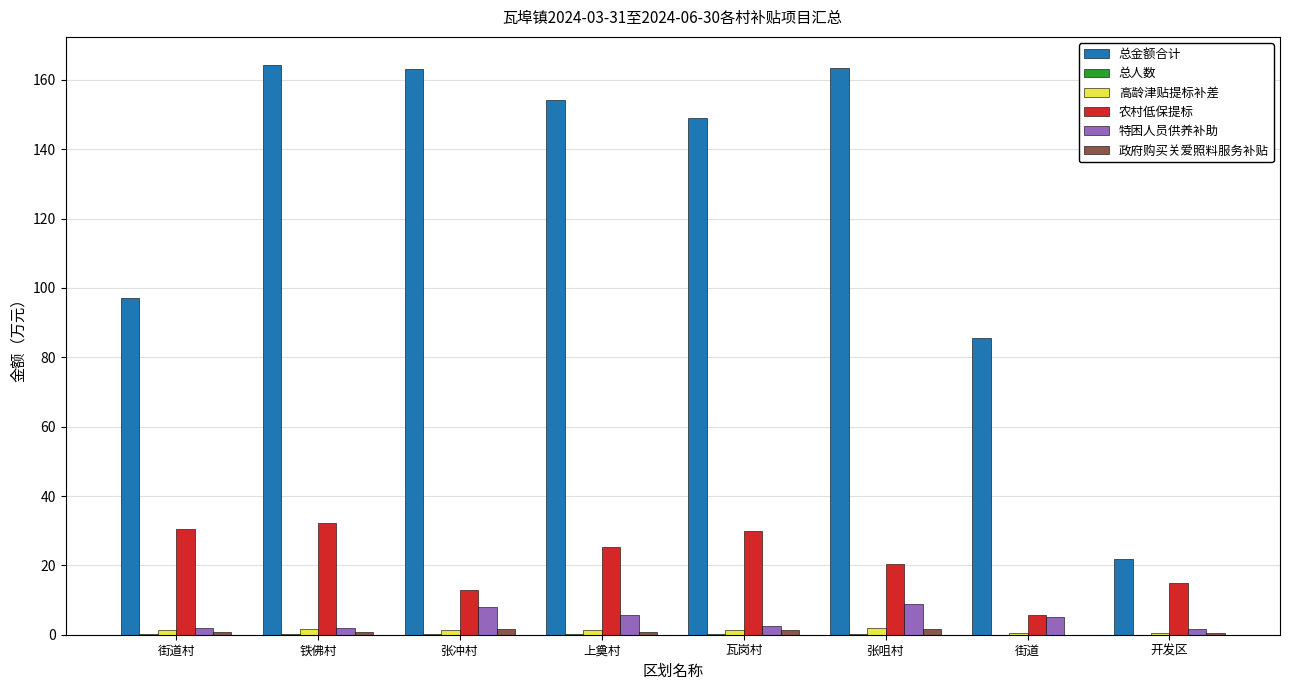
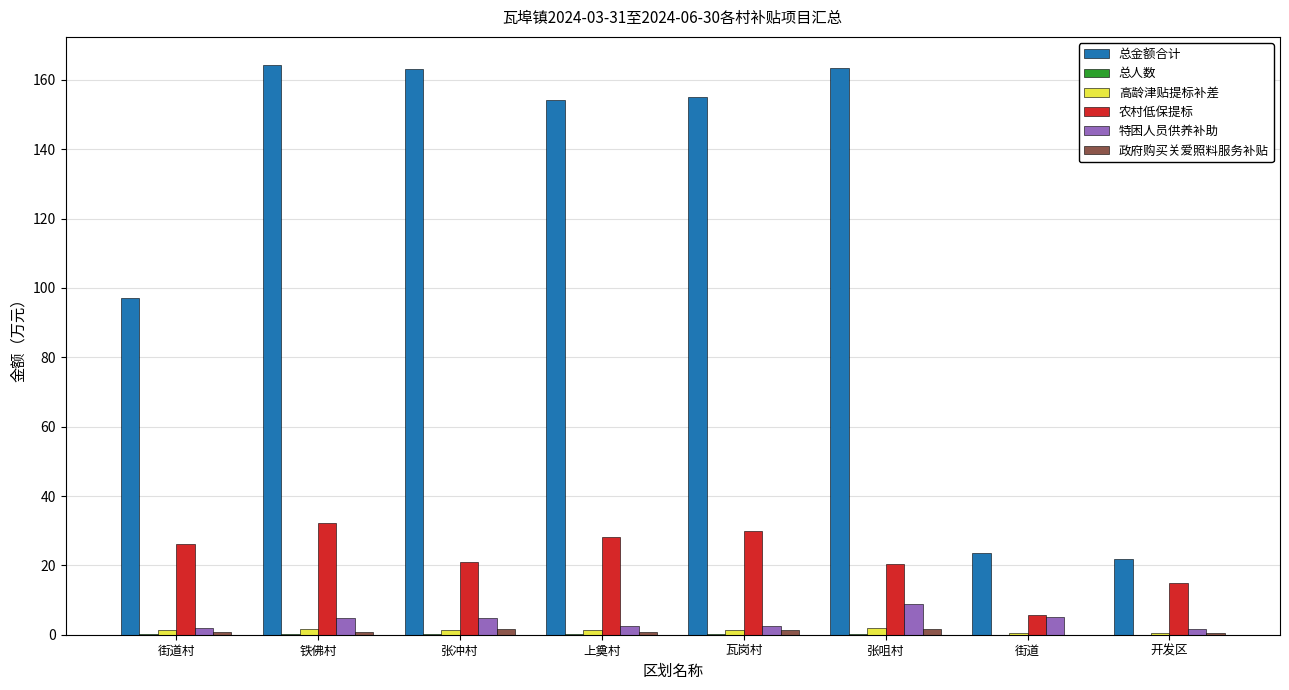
  {
    "总金额合计": {
      "街道村": 97,
      "铁佛村": 164,
      "张冲村": 163,
      "上奠村": 154,
-     "瓦岗村": 149,
+     "瓦岗村": 155,
      "张咀村": 163,
-     "街道": 85,
+     "街道": 23,
      "开发区": 22
    },
    "高龄津贴提标补差": {
      "街道村": 1,
      "铁佛村": 2,
      "张冲村": 1,
      "上奠村": 1,
      "瓦岗村": 1,
      "张咀村": 2
    },
    "农村低保提标": {
-     "街道村": 30,
+     "街道村": 26,
      "铁佛村": 32,
-     "张冲村": 13,
-     "上奠村": 25,
+     "张冲村": 21,
+     "上奠村": 28,
      "瓦岗村": 30,
      "张咀村": 20,
      "街道": 6,
      "开发区": 15
    },
    "特困人员供养补助": {
      "街道村": 2,
-     "铁佛村": 2,
-     "张冲村": 8,
-     "上奠村": 6,
+     "铁佛村": 5,
+     "张冲村": 5,
+     "上奠村": 3,
      "瓦岗村": 3,
      "张咀村": 9,
      "街道": 5,
      "开发区": 2
    },
    "政府购买关爱照料服务补贴": {
      "街道村": 1,
      "铁佛村": 1,
      "张冲村": 2,
      "上奠村": 1,
      "瓦岗村": 1,
      "张咀村": 2,
      "街道": 0
    }
  }
